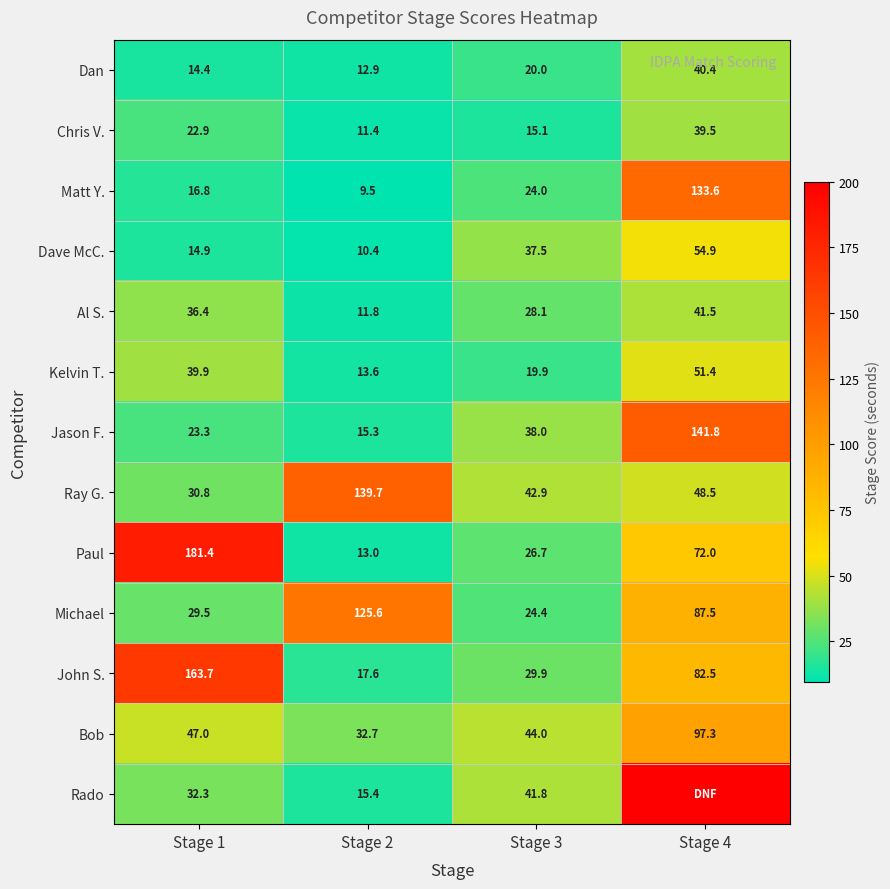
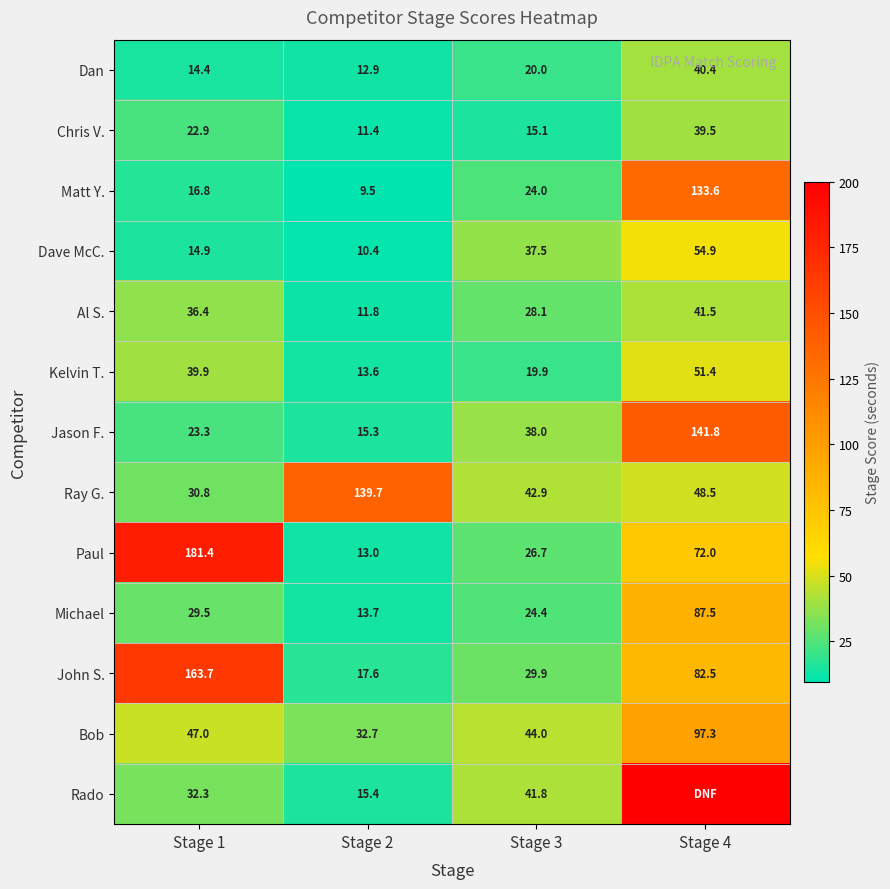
  {
    "Dan": {
      "Stage 1": 14.4,
      "Stage 2": 12.9,
      "Stage 3": 20.0
    },
    "Chris V.": {
      "Stage 1": 22.9,
      "Stage 2": 11.4,
      "Stage 3": 15.1,
      "Stage 4": 39.5
    },
    "Matt Y.": {
      "Stage 1": 16.8,
      "Stage 2": 9.5,
      "Stage 3": 24.0,
      "Stage 4": 133.6
    },
    "Dave McC.": {
      "Stage 1": 14.9,
      "Stage 2": 10.4,
      "Stage 3": 37.5,
      "Stage 4": 54.9
    },
    "Al S.": {
      "Stage 1": 36.4,
      "Stage 2": 11.8,
      "Stage 3": 28.1,
      "Stage 4": 41.5
    },
    "Kelvin T.": {
      "Stage 1": 39.9,
      "Stage 2": 13.6,
      "Stage 3": 19.9,
      "Stage 4": 51.4
    },
    "Jason F.": {
      "Stage 1": 23.3,
      "Stage 2": 15.3,
      "Stage 3": 38.0,
      "Stage 4": 141.8
    },
    "Ray G.": {
      "Stage 1": 30.8,
      "Stage 2": 139.7,
      "Stage 3": 42.9,
      "Stage 4": 48.5
    },
    "Paul": {
      "Stage 1": 181.4,
      "Stage 2": 13.0,
      "Stage 3": 26.7,
      "Stage 4": 72.0
    },
    "Michael": {
      "Stage 1": 29.5,
-     "Stage 2": 125.6,
+     "Stage 2": 13.7,
      "Stage 3": 24.4,
      "Stage 4": 87.5
    },
    "John S.": {
      "Stage 1": 163.7,
      "Stage 2": 17.6,
      "Stage 3": 29.9,
      "Stage 4": 82.5
    },
    "Bob": {
      "Stage 1": 47.0,
      "Stage 2": 32.7,
      "Stage 3": 44.0,
      "Stage 4": 97.3
    },
    "Rado": {
      "Stage 1": 32.3,
      "Stage 2": 15.4,
      "Stage 3": 41.8
    }
  }
